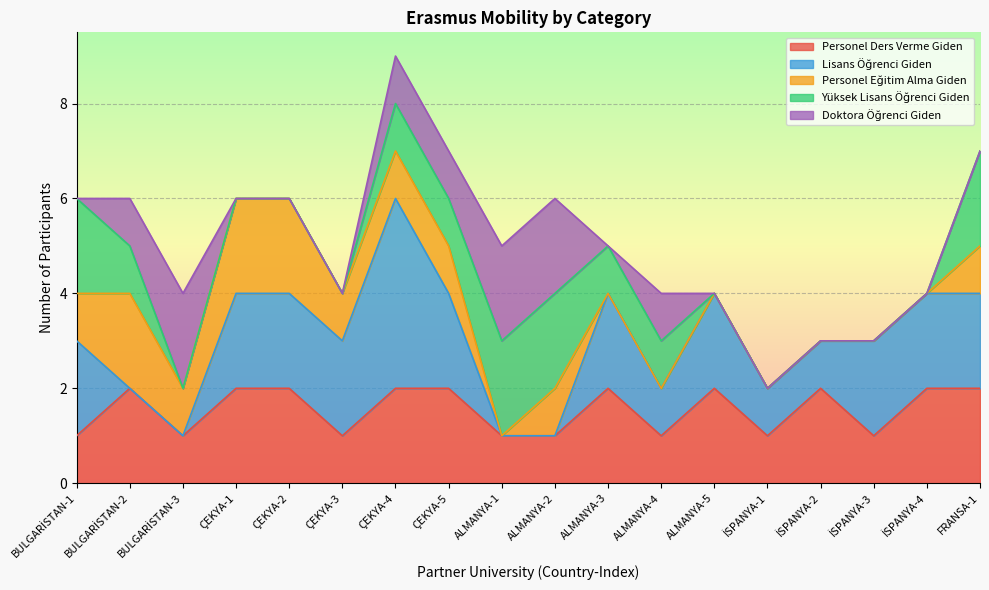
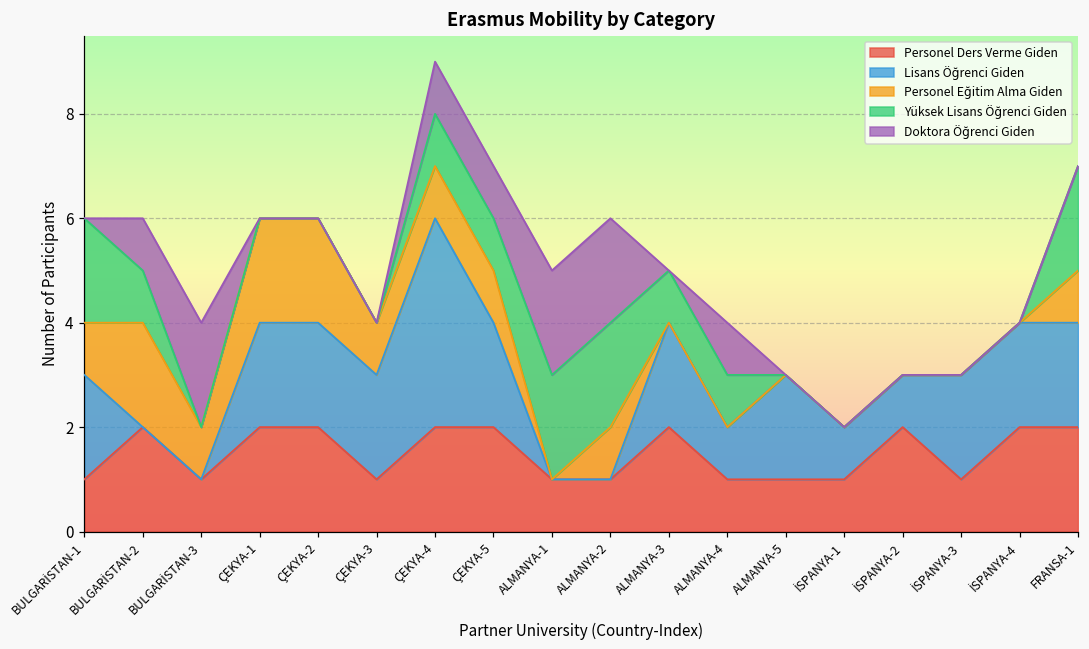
  {
    "Personel Ders Verme Giden": {
      "BULGARİSTAN-1": 1,
      "ÇEKYA-1": 2,
      "ÇEKYA-2": 2,
      "ÇEKYA-3": 1,
      "ÇEKYA-4": 2,
      "ÇEKYA-5": 2,
      "ALMANYA-3": 2,
      "ALMANYA-4": 1,
-     "ALMANYA-5": 2,
+     "ALMANYA-5": 1,
      "İSPANYA-1": 1,
      "İSPANYA-2": 2,
      "İSPANYA-3": 1,
      "İSPANYA-4": 2,
      "FRANSA-1": 2
    },
    "Lisans Öğrenci Giden": {
      "BULGARİSTAN-1": 2,
      "ÇEKYA-1": 2,
      "ÇEKYA-2": 2,
      "ÇEKYA-3": 2,
      "ÇEKYA-4": 4,
      "ÇEKYA-5": 2,
      "FRANSA-1": 2
    },
    "Personel Eğitim Alma Giden": {
      "BULGARİSTAN-1": 1,
      "BULGARİSTAN-2": 2,
      "ÇEKYA-4": 1,
      "ÇEKYA-5": 1,
      "ALMANYA-2": 1,
      "FRANSA-1": 1
    },
    "Yüksek Lisans Öğrenci Giden": {
      "BULGARİSTAN-2": 1,
      "ÇEKYA-4": 1,
      "ÇEKYA-5": 1,
      "ALMANYA-1": 2,
      "ALMANYA-2": 2,
      "ALMANYA-4": 1
    },
    "Doktora Öğrenci Giden": {
      "BULGARİSTAN-2": 1,
      "BULGARİSTAN-3": 2,
      "ÇEKYA-4": 1,
      "ÇEKYA-5": 1,
      "ALMANYA-1": 2,
      "ALMANYA-2": 2,
      "ALMANYA-4": 1
    }
  }
